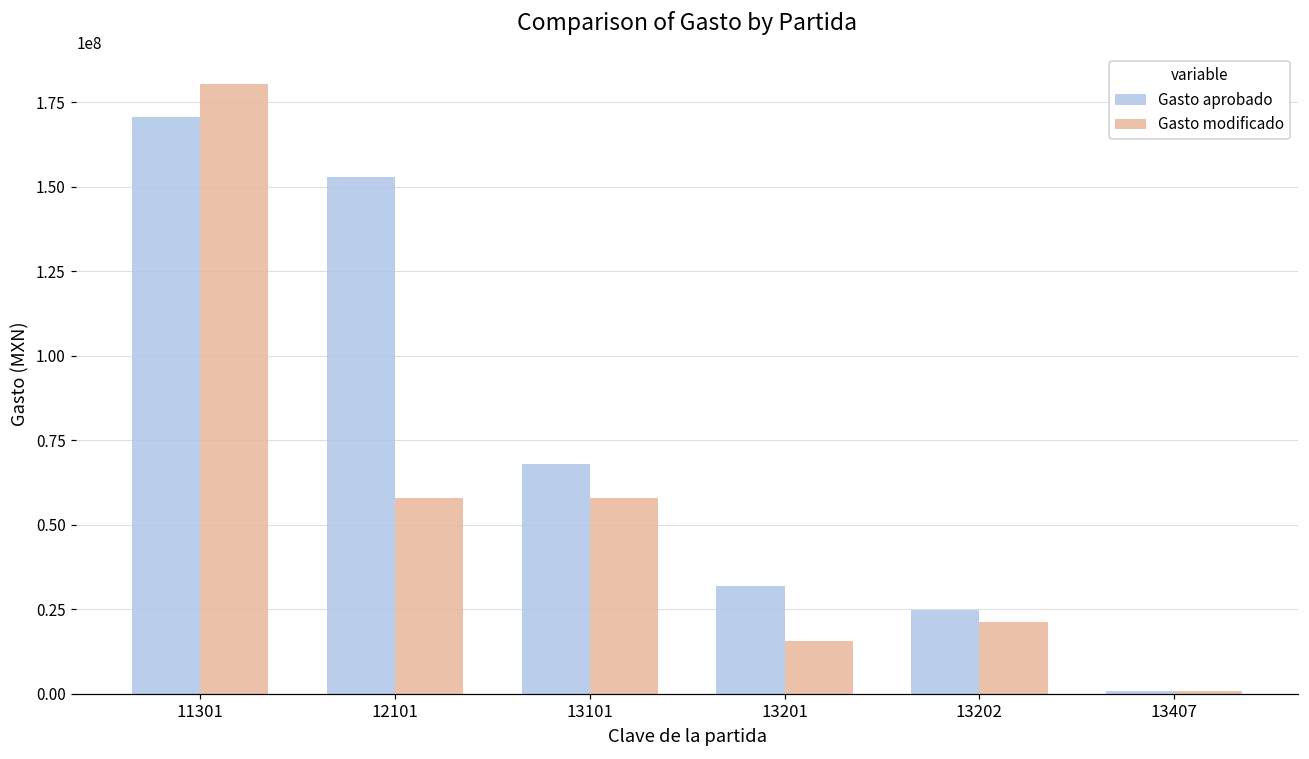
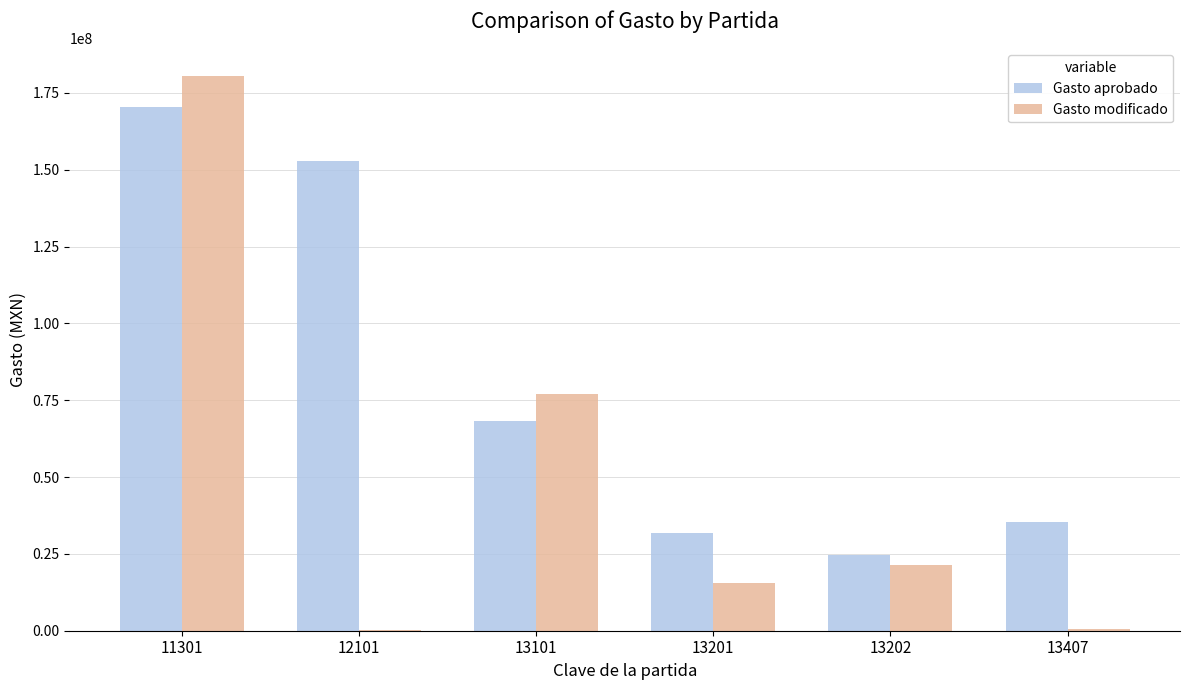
  {
    "Gasto aprobado": {
      "11301": 170000000,
      "12101": 153000000,
      "13101": 68000000,
      "13201": 32000000,
      "13202": 25000000,
-     "13407": 1000000
+     "13407": 35000000
    },
    "Gasto modificado": {
      "11301": 180000000,
-     "12101": 58000000,
-     "13101": 58000000,
+     "12101": 0,
+     "13101": 77000000,
      "13201": 16000000,
      "13202": 21000000
    }
  }
